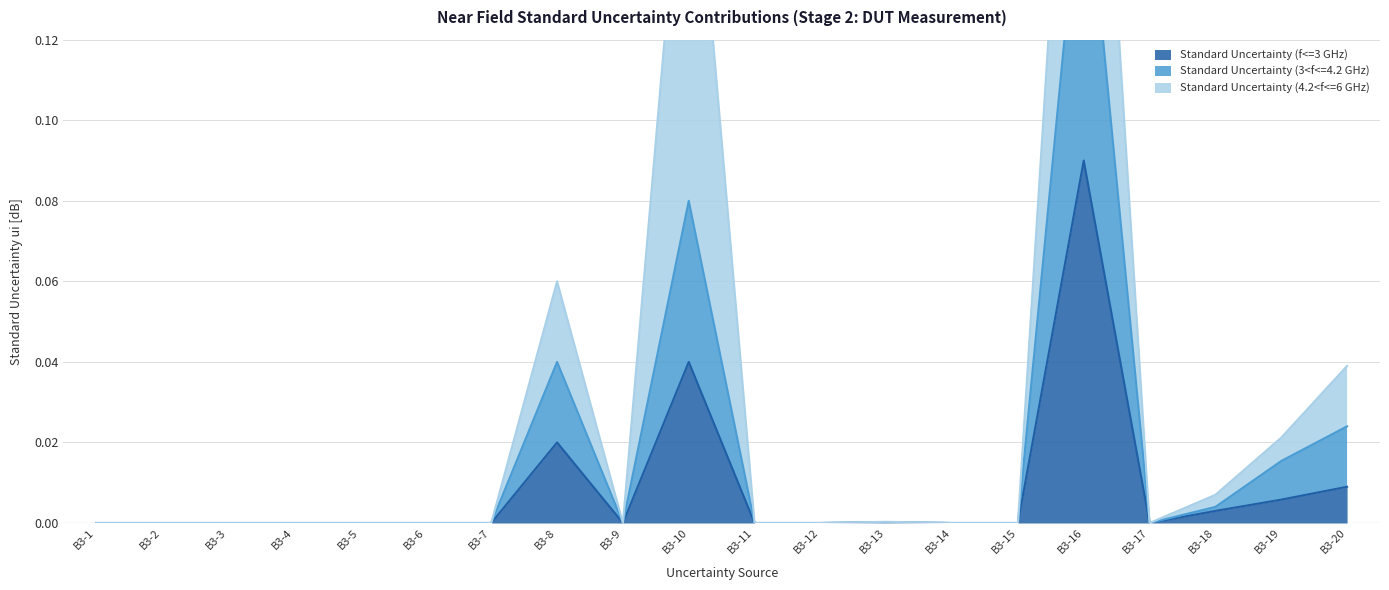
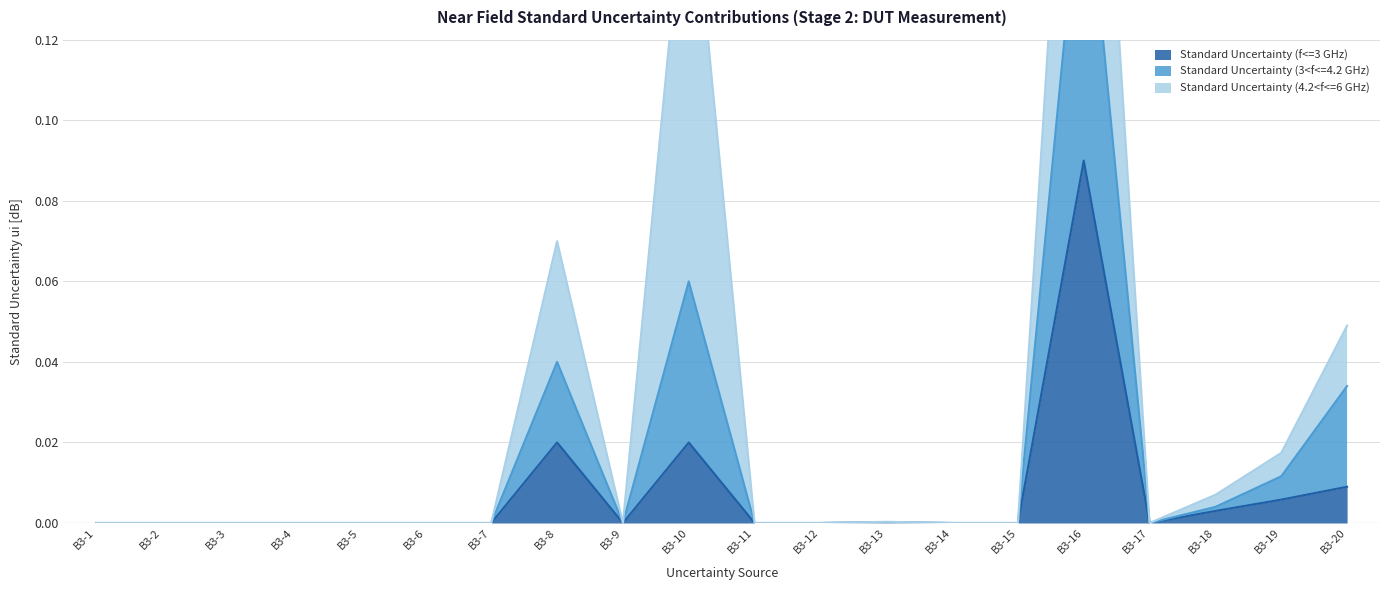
  {
    "Standard Uncertainty (f<=3 GHz)": {
      "B3-8": 0.02,
-     "B3-10": 0.04,
+     "B3-10": 0.02,
      "B3-16": 0.09,
      "B3-18": 0.003,
      "B3-19": 0.006,
      "B3-20": 0.009
    },
    "Standard Uncertainty (3<f<=4.2 GHz)": {
      "B3-8": 0.020,
      "B3-10": 0.040,
      "B3-18": 0.001,
-     "B3-19": 0.010,
-     "B3-20": 0.015
+     "B3-19": 0.006,
+     "B3-20": 0.025
    },
    "Standard Uncertainty (4.2<f<=6 GHz)": {
-     "B3-8": 0.02,
+     "B3-8": 0.03,
      "B3-18": 0.003,
      "B3-19": 0.006,
      "B3-20": 0.015
    }
  }
